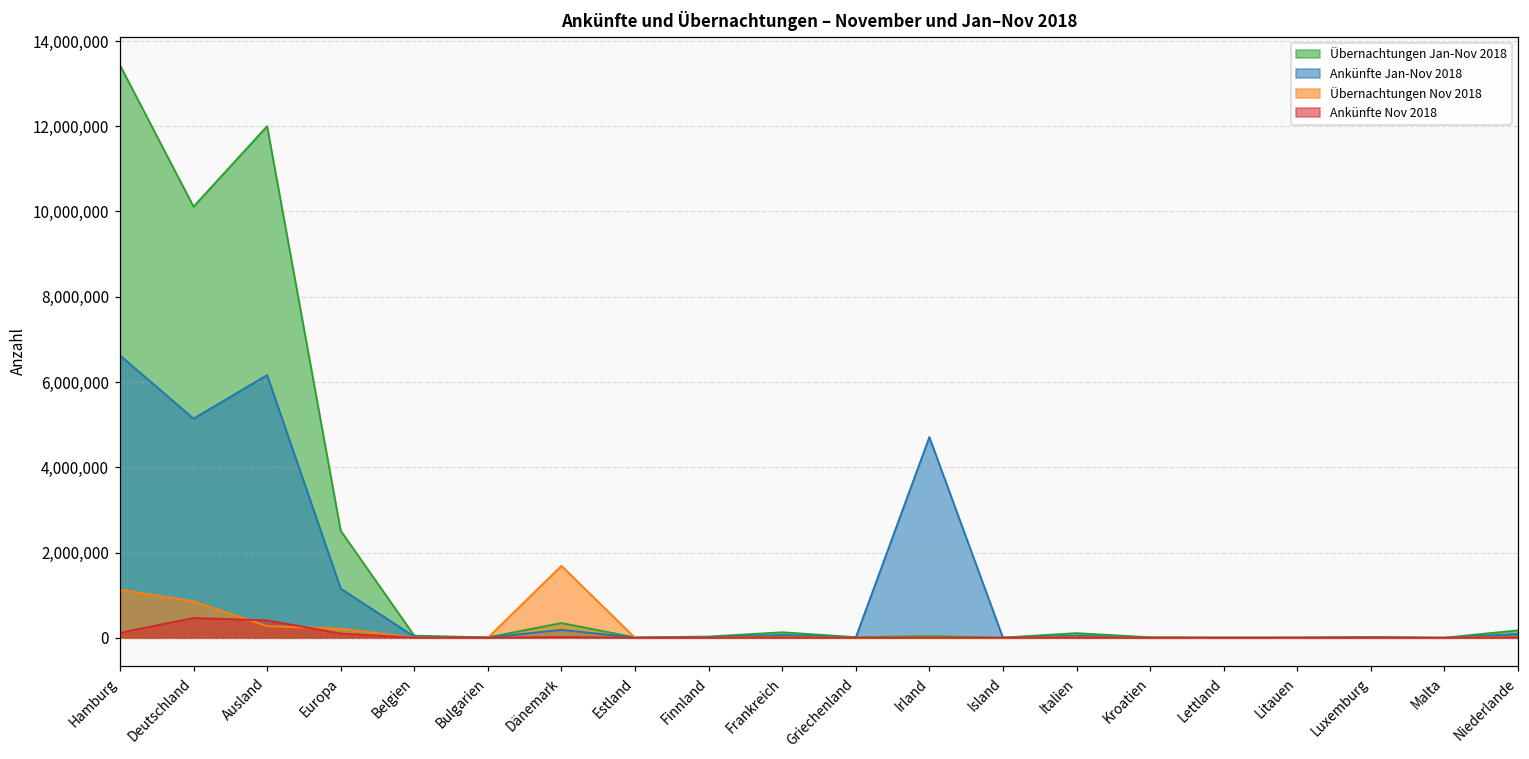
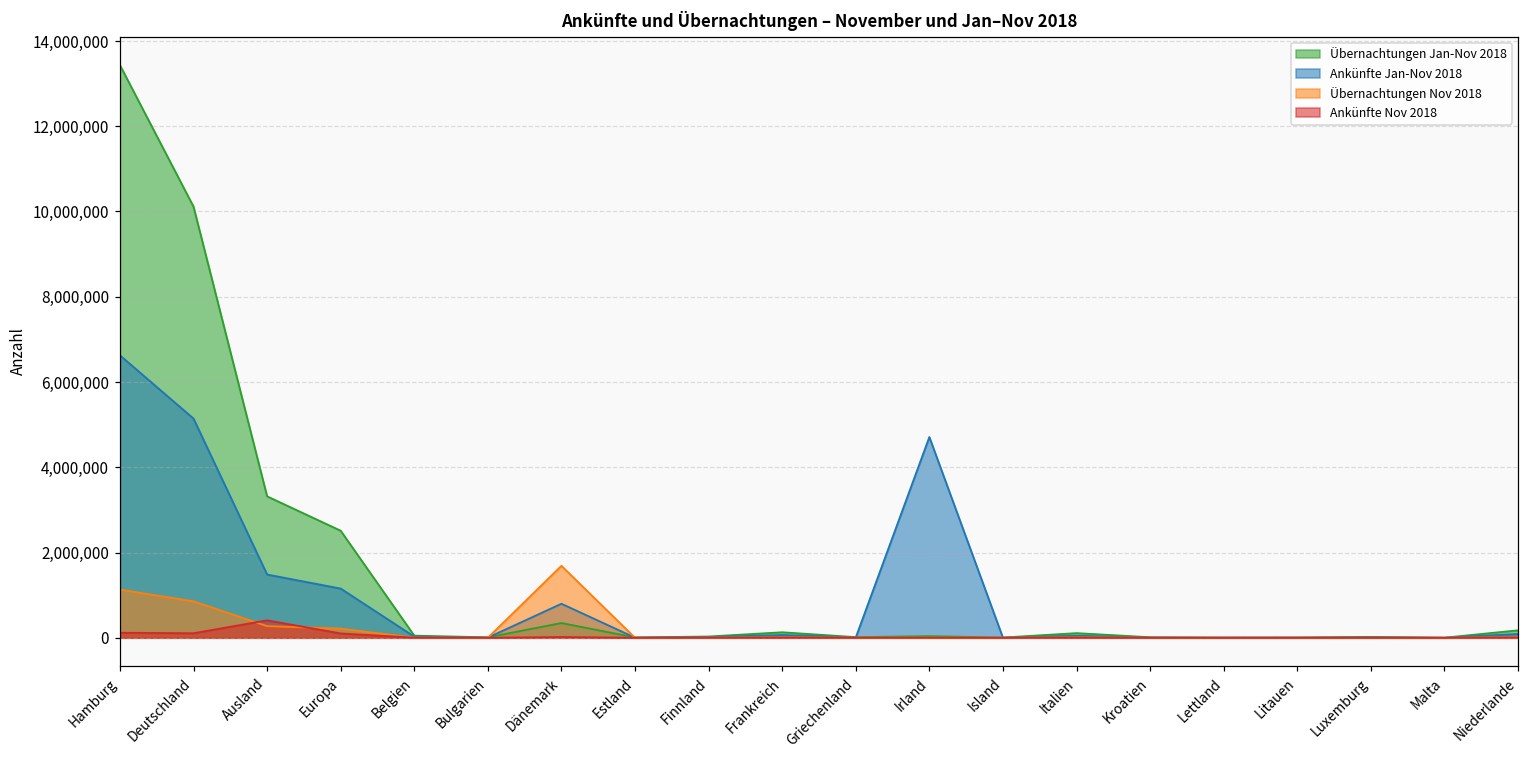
  {
    "Übernachtungen Jan-Nov 2018": {
      "Hamburg": "13,400,000",
      "Deutschland": "10,100,000",
-     "Ausland": "12,000,000",
+     "Ausland": "3,300,000",
      "Europa": "2,500,000",
      "Dänemark": "300,000",
      "Niederlande": "200,000"
    },
    "Ankünfte Jan-Nov 2018": {
      "Hamburg": "6,600,000",
      "Deutschland": "5,100,000",
-     "Ausland": "6,200,000",
+     "Ausland": "1,500,000",
      "Europa": "1,200,000",
-     "Dänemark": "200,000",
+     "Dänemark": "800,000",
      "Irland": "4,700,000",
      "Niederlande": "100,000"
    },
    "Übernachtungen Nov 2018": {
      "Hamburg": "1,100,000",
      "Deutschland": "900,000",
      "Ausland": "300,000",
      "Europa": "200,000",
      "Dänemark": "1,700,000"
    },
    "Ankünfte Nov 2018": {
      "Hamburg": "100,000",
-     "Deutschland": "500,000",
+     "Deutschland": "100,000",
      "Ausland": "400,000",
      "Europa": "100,000",
      "Dänemark": "0"
    }
  }
